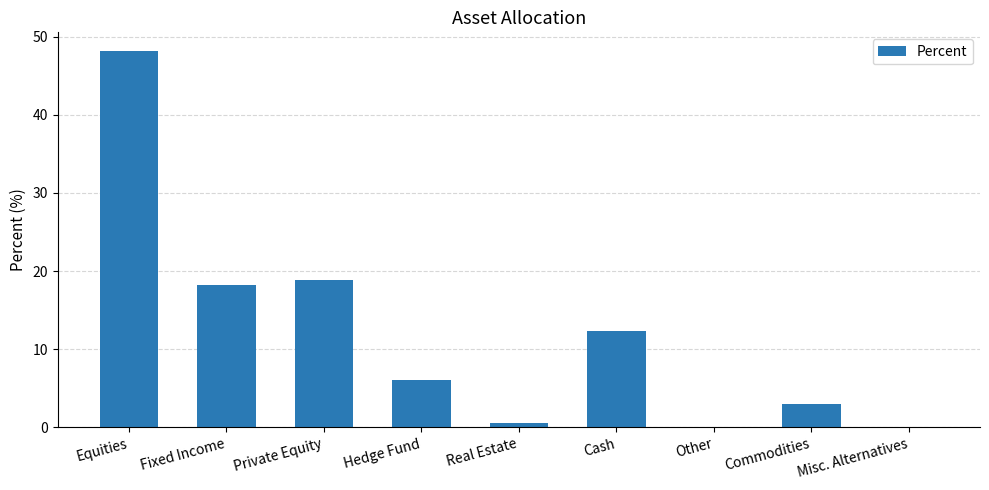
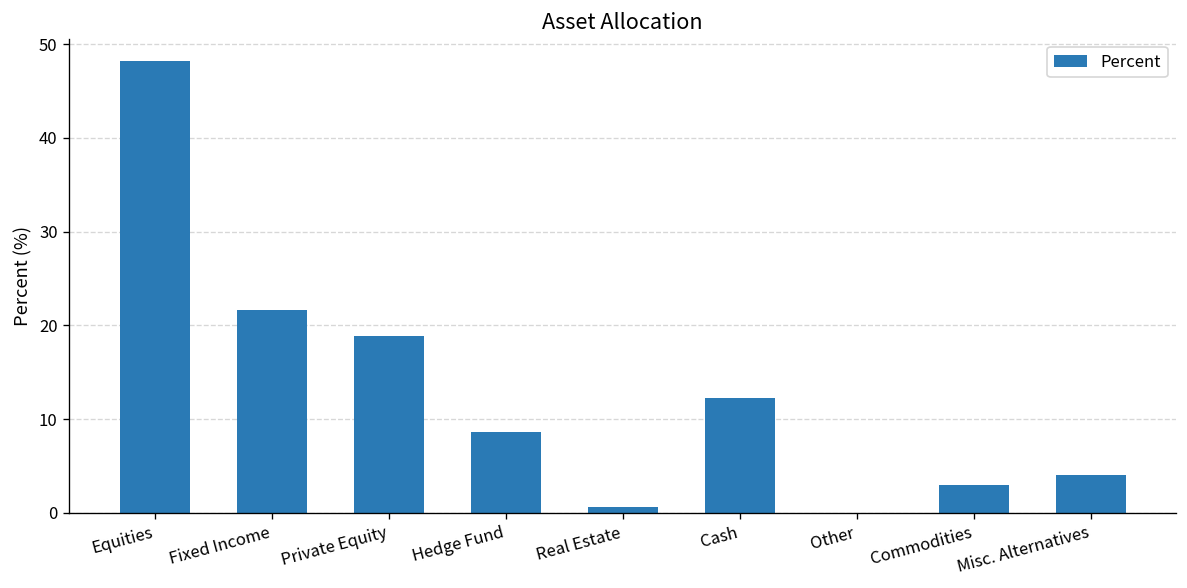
  {
    "Equities": 48,
-   "Fixed Income": 18,
+   "Fixed Income": 22,
    "Private Equity": 19,
-   "Hedge Fund": 6,
+   "Hedge Fund": 9,
    "Real Estate": 1,
    "Cash": 12,
    "Other": 0,
    "Commodities": 3,
-   "Misc. Alternatives": 0
+   "Misc. Alternatives": 4
  }
